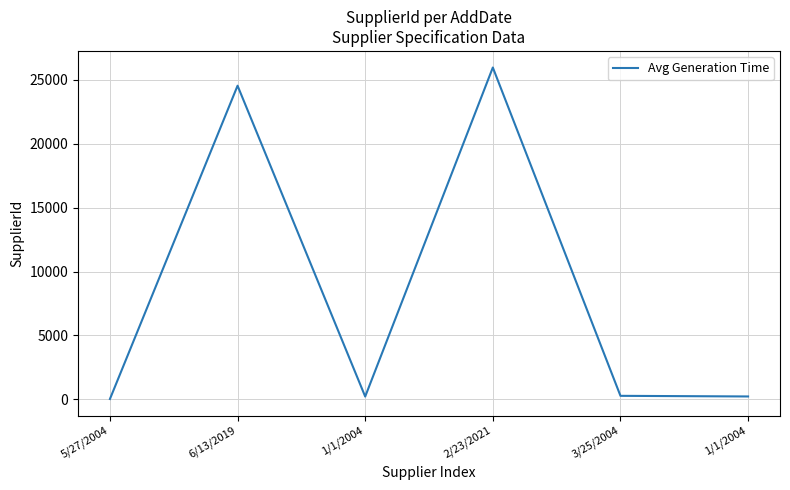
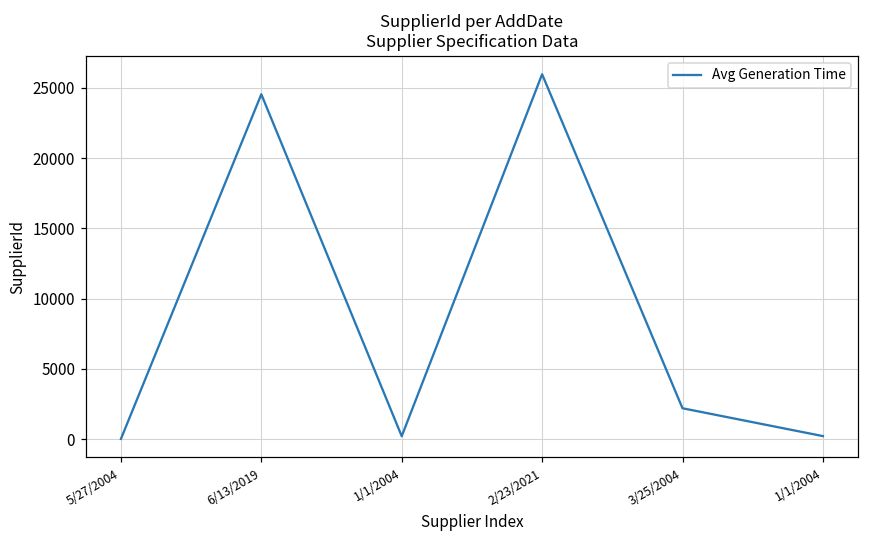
  {
    "5/27/2004": 0,
    "6/13/2019": 24500,
    "2/23/2021": 26000,
-   "3/25/2004": 300
+   "3/25/2004": 2200
  }
